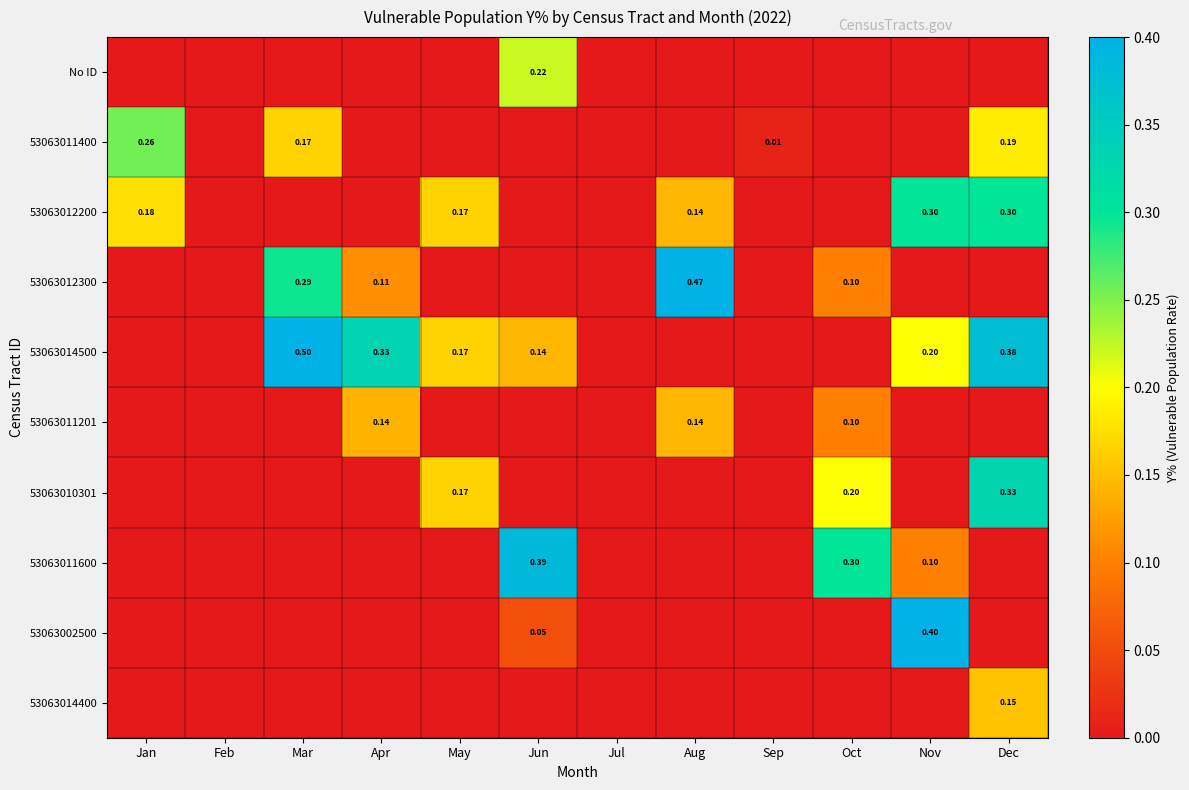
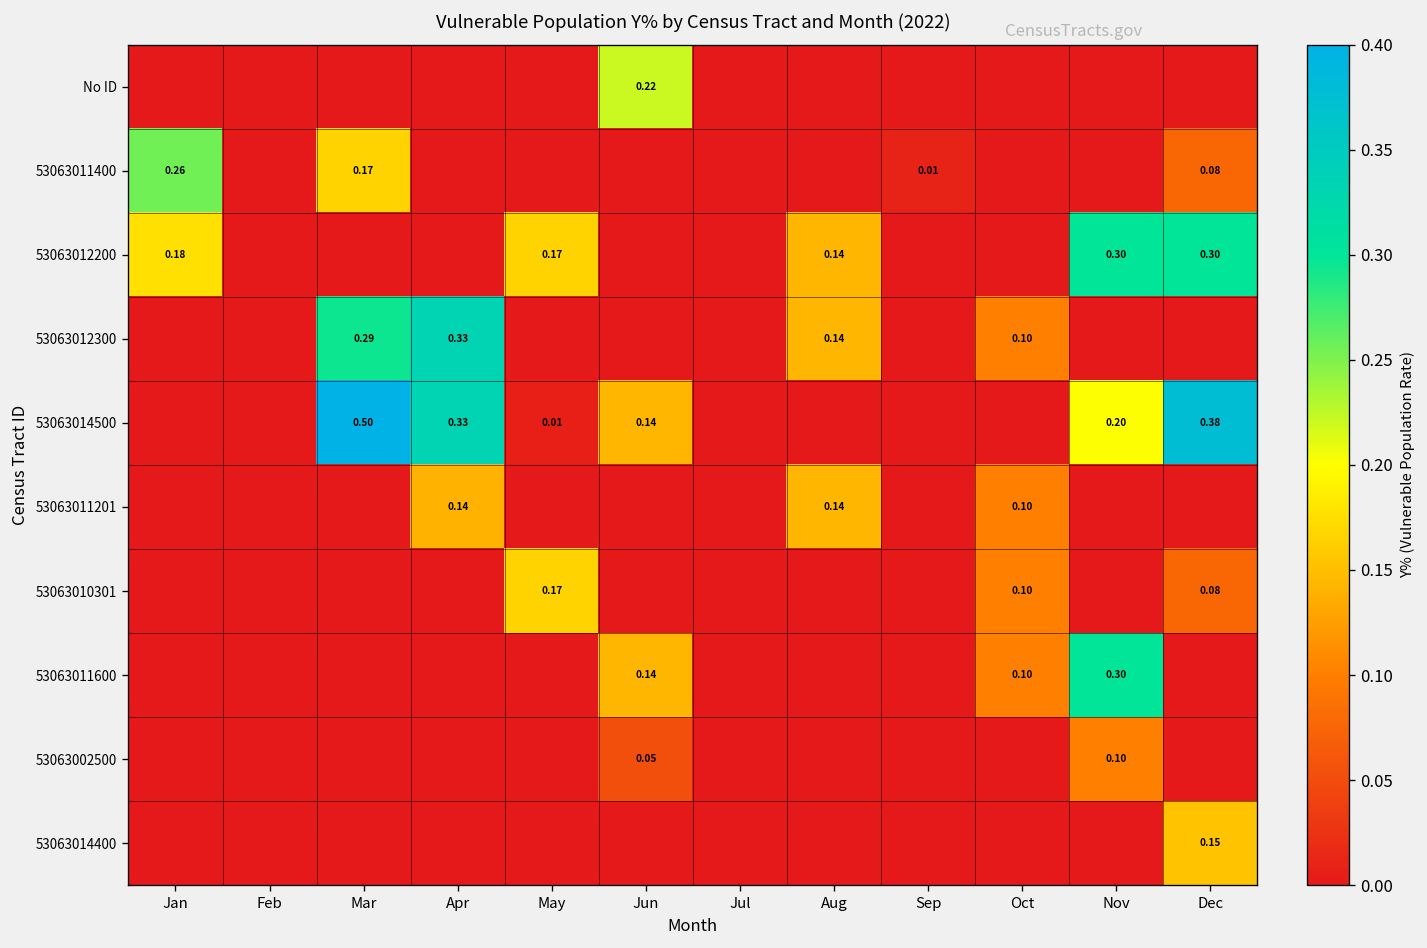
  {
    "No ID": {
      "Jun": 0.22
    },
    "53063011400": {
      "Jan": 0.26,
      "Mar": 0.17,
      "Sep": 0.01,
-     "Dec": 0.19
+     "Dec": 0.08
    },
    "53063012200": {
      "Jan": 0.18,
      "May": 0.17,
      "Aug": 0.14,
      "Nov": 0.30,
      "Dec": 0.30
    },
    "53063012300": {
      "Mar": 0.29,
-     "Apr": 0.11,
-     "Aug": 0.47,
+     "Apr": 0.33,
+     "Aug": 0.14,
      "Oct": 0.10
    },
    "53063014500": {
      "Mar": 0.50,
      "Apr": 0.33,
-     "May": 0.17,
+     "May": 0.01,
      "Jun": 0.14,
      "Nov": 0.20,
      "Dec": 0.38
    },
    "53063011201": {
      "Apr": 0.14,
      "Aug": 0.14,
      "Oct": 0.10
    },
    "53063010301": {
      "May": 0.17,
-     "Oct": 0.20,
-     "Dec": 0.33
+     "Oct": 0.10,
+     "Dec": 0.08
    },
    "53063011600": {
-     "Jun": 0.39,
-     "Oct": 0.30,
-     "Nov": 0.10
+     "Jun": 0.14,
+     "Oct": 0.10,
+     "Nov": 0.30
    },
    "53063002500": {
      "Jun": 0.05,
-     "Nov": 0.40
+     "Nov": 0.10
    },
    "53063014400": {
      "Dec": 0.15
    }
  }
